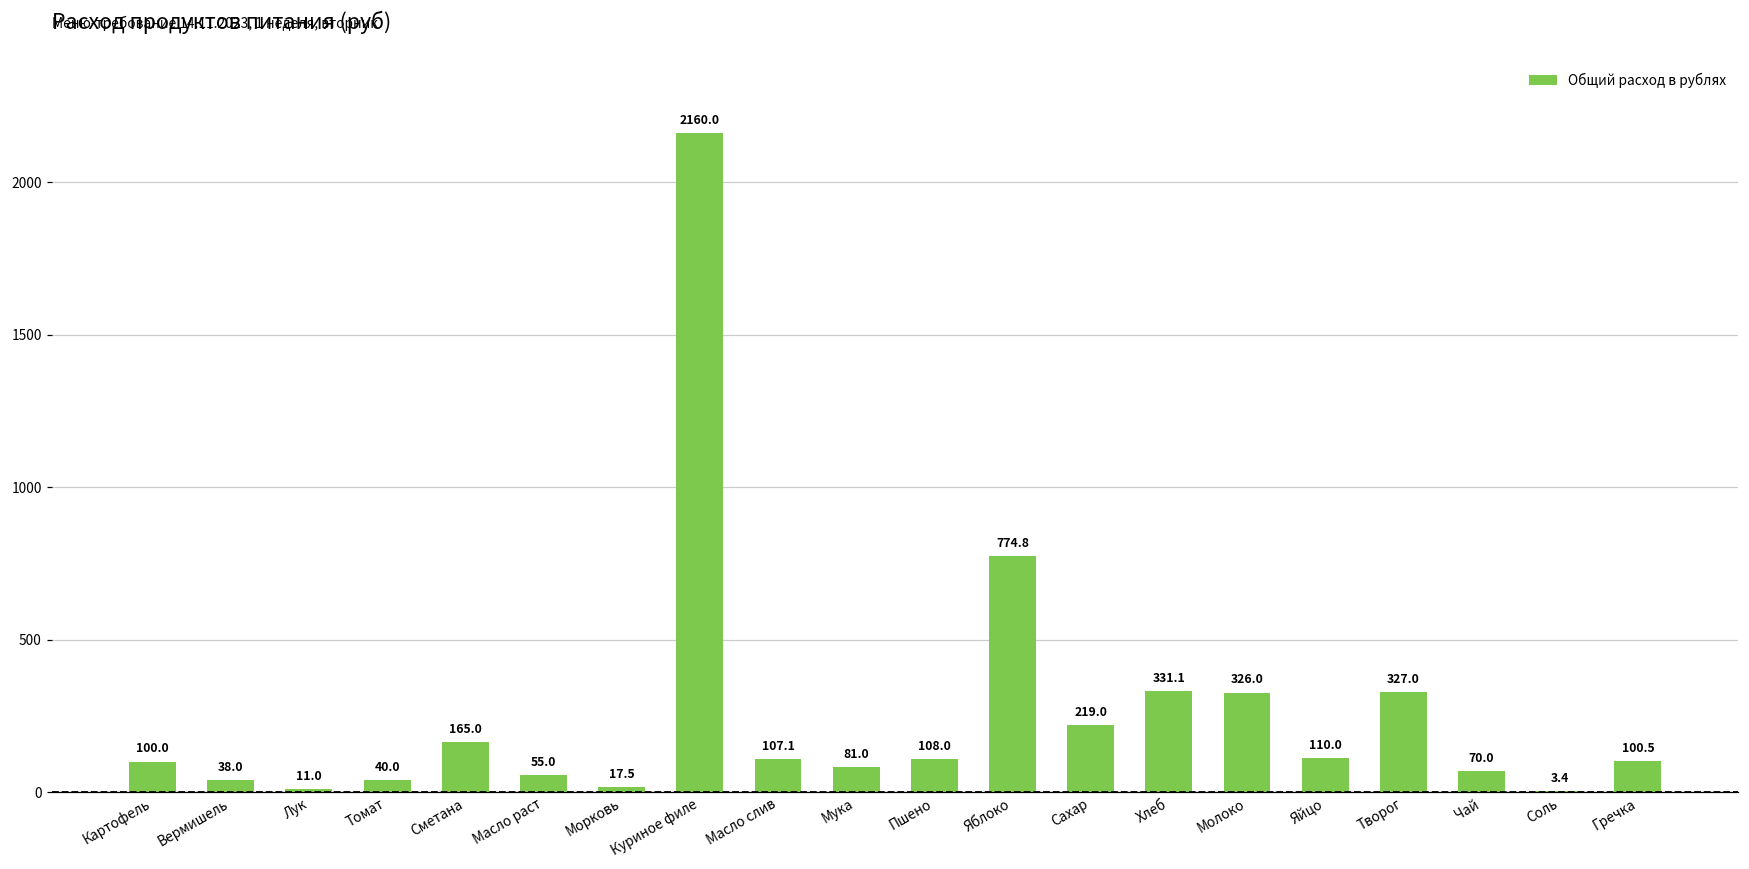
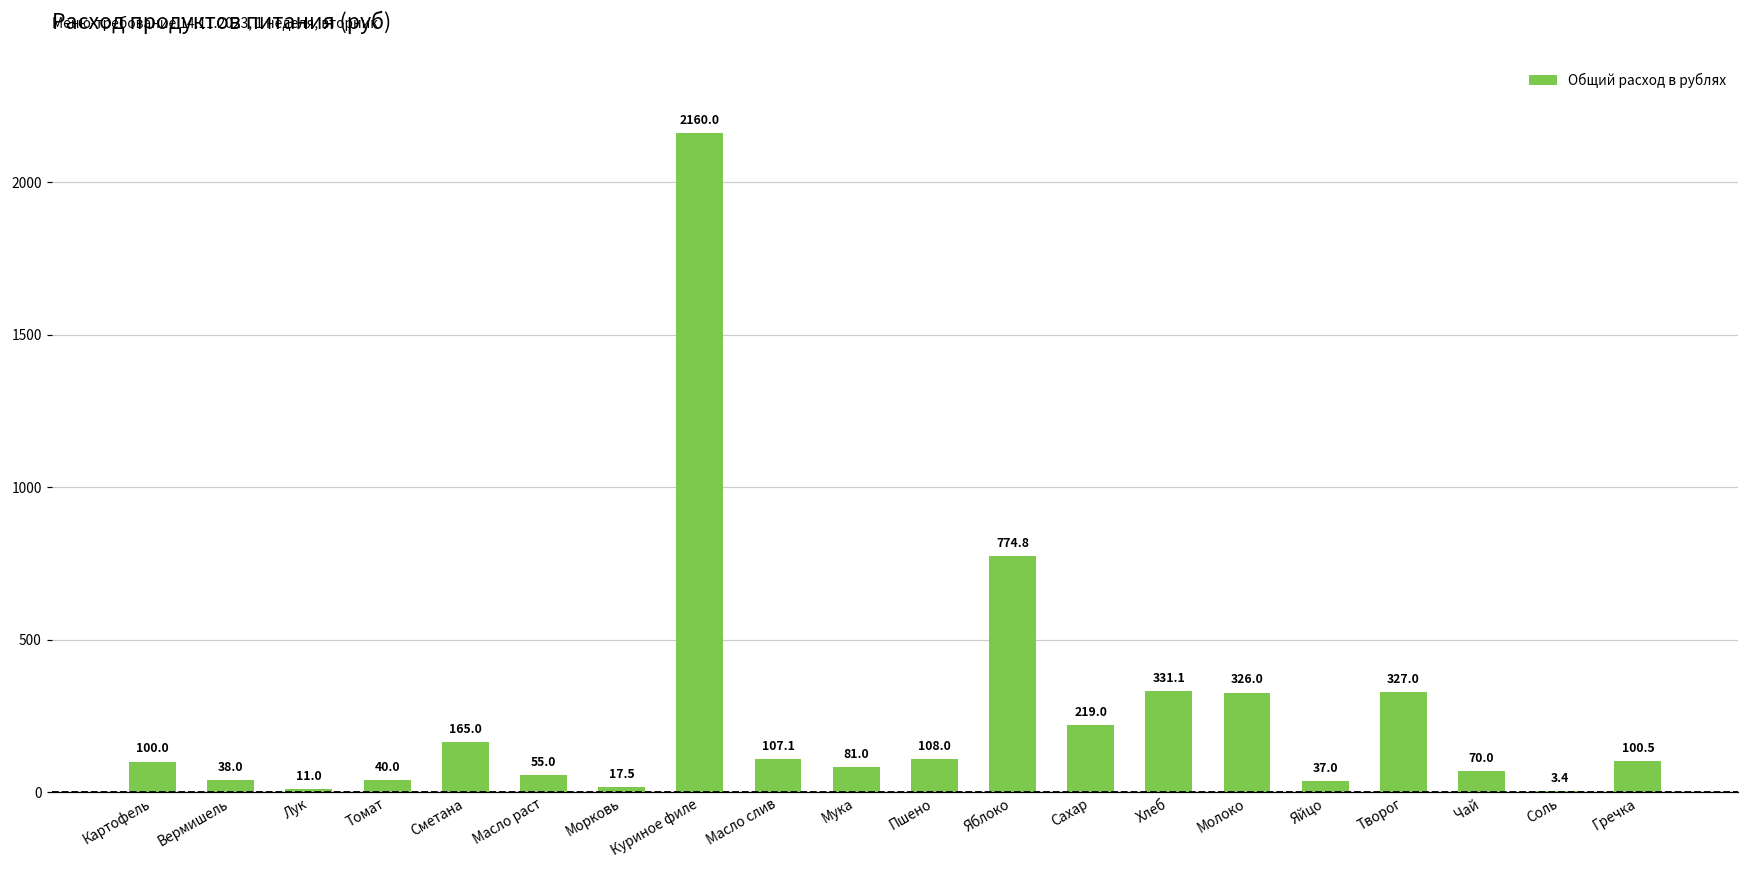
  {
    "Картофель": 100.0,
    "Вермишель": 38.0,
    "Лук": 11.0,
    "Томат": 40.0,
    "Сметана": 165.0,
    "Масло раст": 55.0,
    "Морковь": 17.5,
    "Куриное филе": 2160.0,
    "Масло слив": 107.1,
    "Мука": 81.0,
    "Пшено": 108.0,
    "Яблоко": 774.8,
    "Сахар": 219.0,
    "Хлеб": 331.1,
    "Молоко": 326.0,
-   "Яйцо": 110.0,
+   "Яйцо": 37.0,
    "Творог": 327.0,
    "Чай": 70.0,
    "Соль": 3.4,
    "Гречка": 100.5
  }
